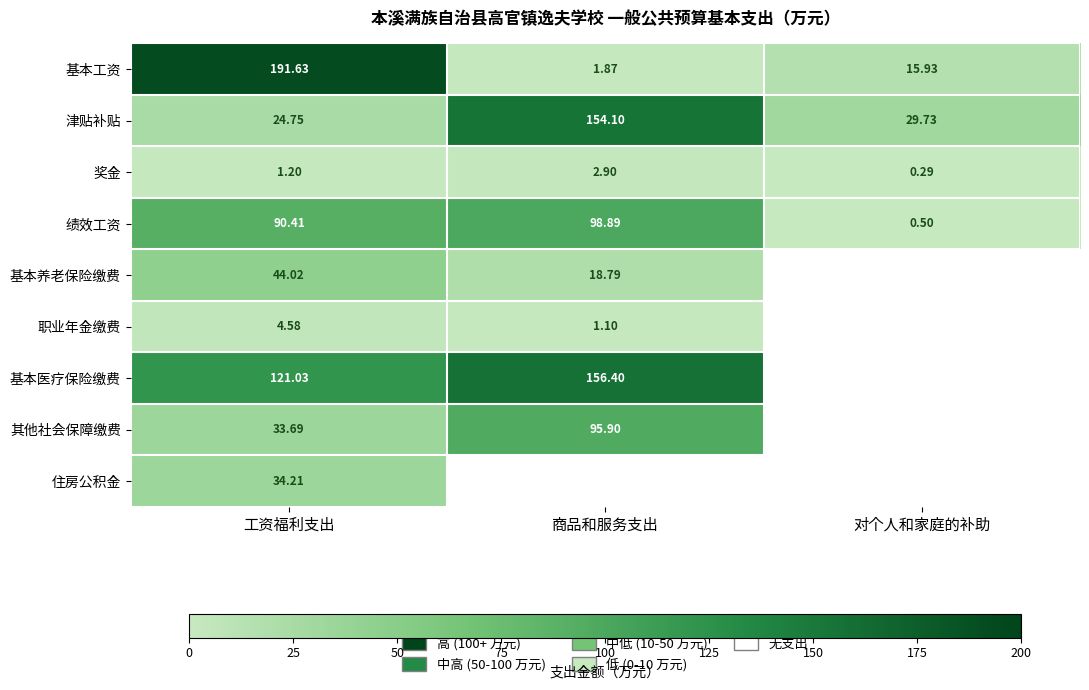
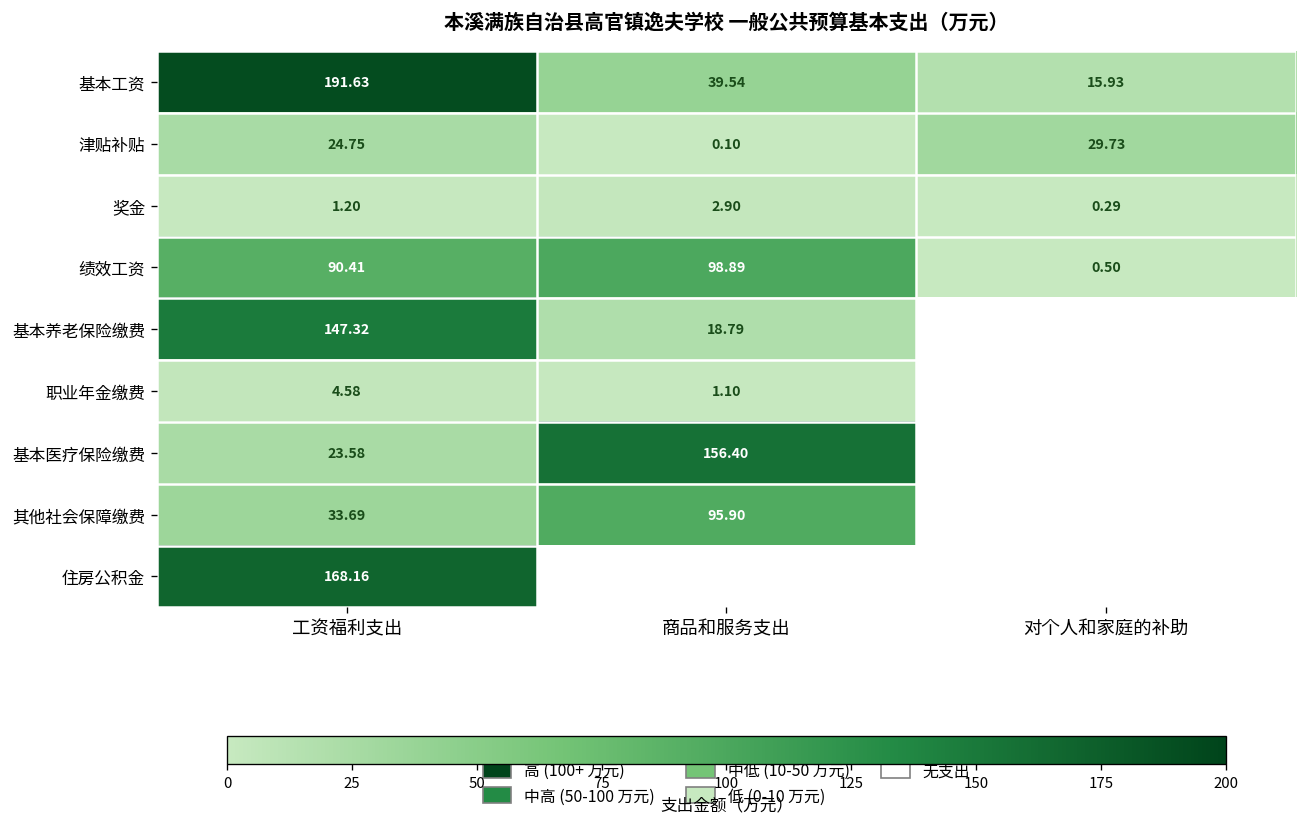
  {
    "基本工资": {
      "工资福利支出": 191.63,
-     "商品和服务支出": 1.87,
+     "商品和服务支出": 39.54,
      "对个人和家庭的补助": 15.93
    },
    "津贴补贴": {
      "工资福利支出": 24.75,
-     "商品和服务支出": 154.10,
+     "商品和服务支出": 0.10,
      "对个人和家庭的补助": 29.73
    },
    "奖金": {
      "工资福利支出": 1.20,
      "商品和服务支出": 2.90,
      "对个人和家庭的补助": 0.29
    },
    "绩效工资": {
      "工资福利支出": 90.41,
      "商品和服务支出": 98.89,
      "对个人和家庭的补助": 0.50
    },
    "基本养老保险缴费": {
-     "工资福利支出": 44.02,
+     "工资福利支出": 147.32,
      "商品和服务支出": 18.79
    },
    "职业年金缴费": {
      "工资福利支出": 4.58,
      "商品和服务支出": 1.10
    },
    "基本医疗保险缴费": {
-     "工资福利支出": 121.03,
+     "工资福利支出": 23.58,
      "商品和服务支出": 156.40
    },
    "其他社会保障缴费": {
      "工资福利支出": 33.69,
      "商品和服务支出": 95.90
    },
    "住房公积金": {
-     "工资福利支出": 34.21
+     "工资福利支出": 168.16
    }
  }
